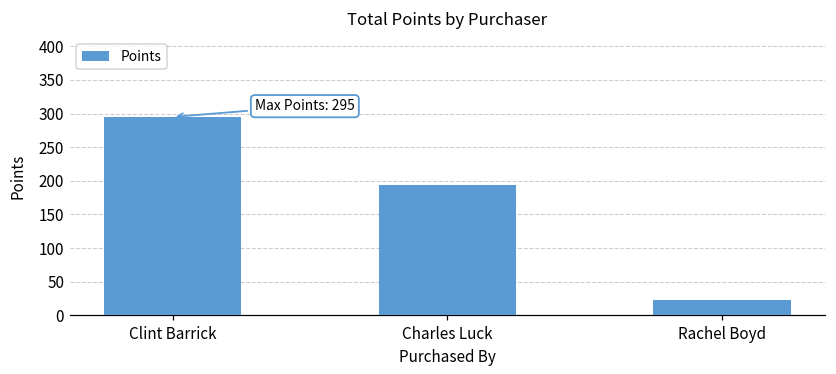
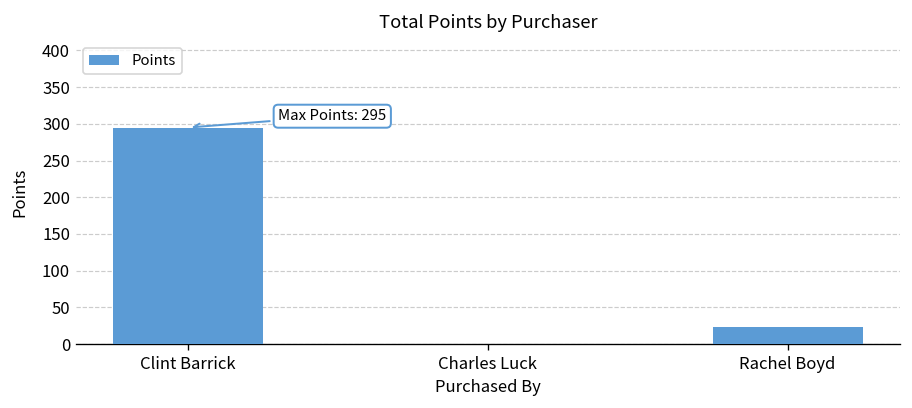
  {
-   "Charles Luck": 190,
+   "Charles Luck": 0,
    "Rachel Boyd": 20
  }
